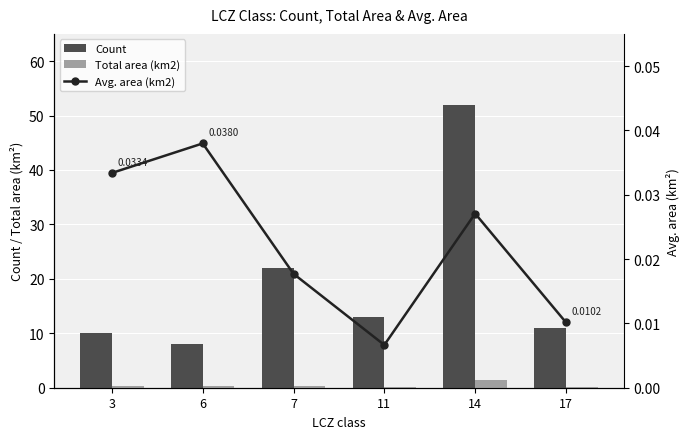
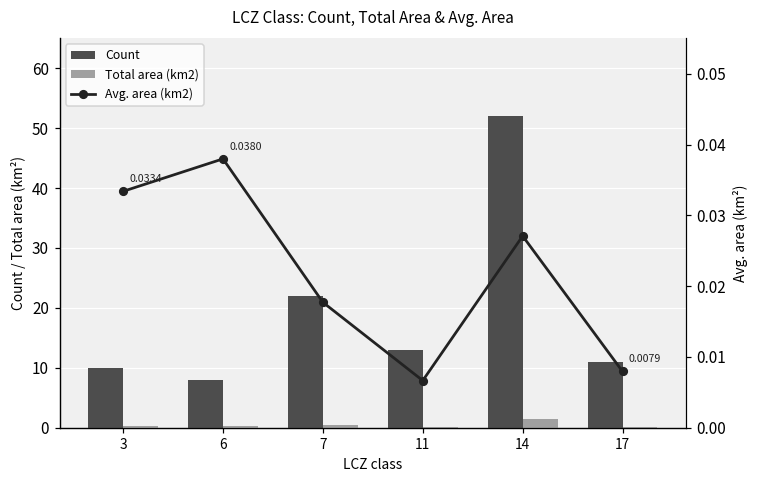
  {
    "Avg. area (km2)": {
      "3": 0.0334,
      "6": 0.0380,
-     "17": 0.0102
+     "17": 0.0079
    }
  }
